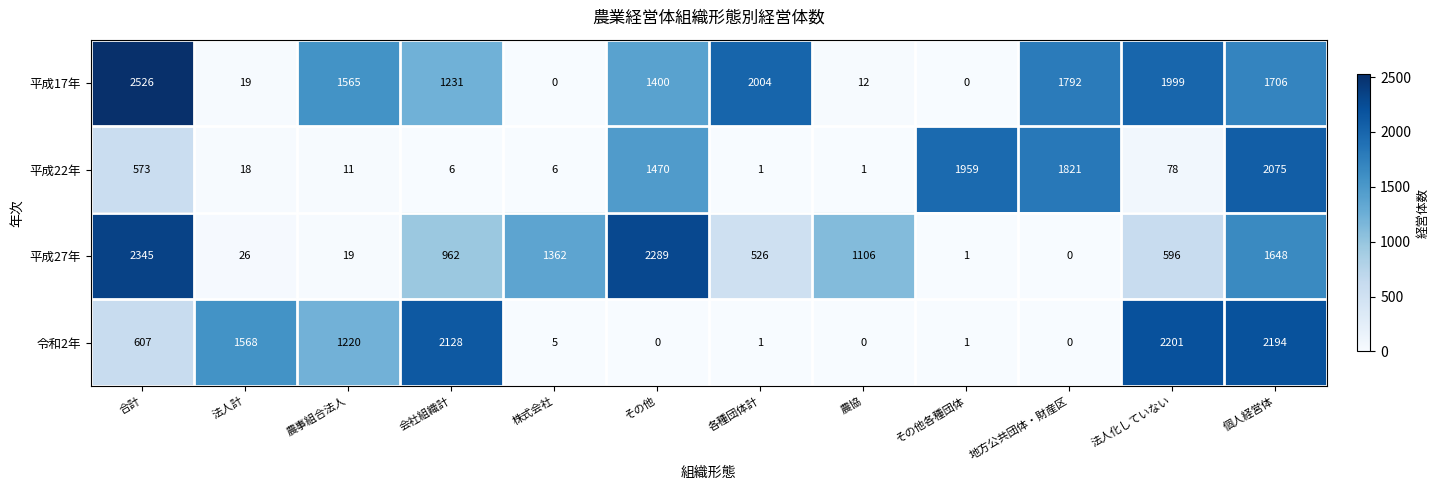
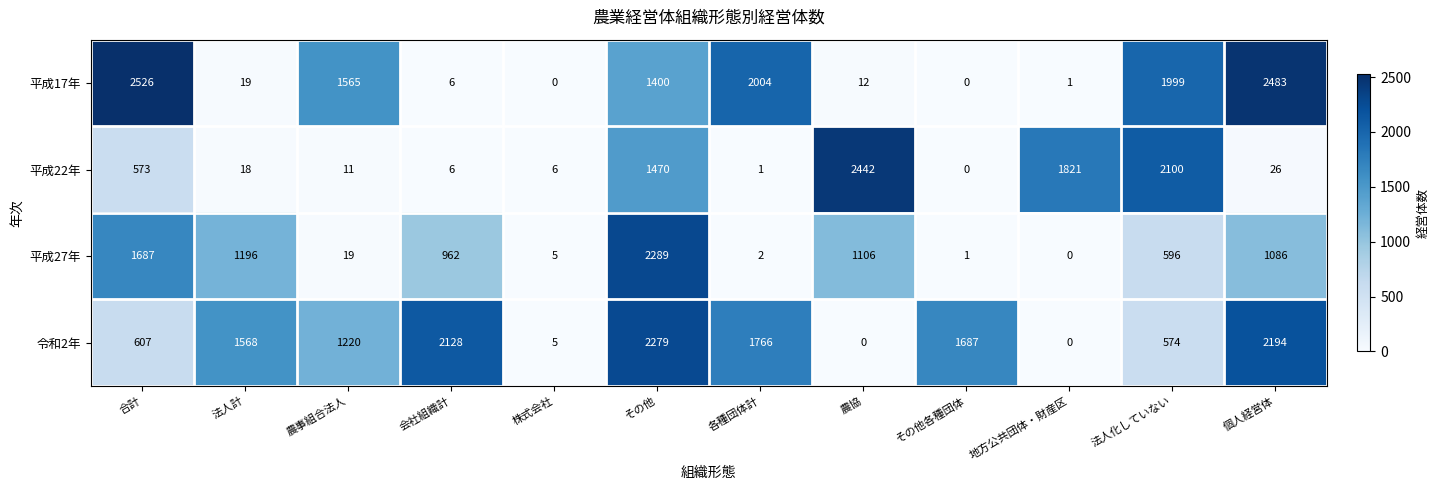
  {
    "平成17年": {
      "合計": 2526,
      "法人計": 19,
      "農事組合法人": 1565,
-     "会社組織計": 1231,
+     "会社組織計": 6,
      "株式会社": 0,
      "その他": 1400,
      "各種団体計": 2004,
      "農協": 12,
      "その他各種団体": 0,
-     "地方公共団体・財産区": 1792,
+     "地方公共団体・財産区": 1,
      "法人化していない": 1999,
-     "個人経営体": 1706
+     "個人経営体": 2483
    },
    "平成22年": {
      "合計": 573,
      "法人計": 18,
      "農事組合法人": 11,
      "会社組織計": 6,
      "株式会社": 6,
      "その他": 1470,
      "各種団体計": 1,
-     "農協": 1,
-     "その他各種団体": 1959,
+     "農協": 2442,
+     "その他各種団体": 0,
      "地方公共団体・財産区": 1821,
-     "法人化していない": 78,
-     "個人経営体": 2075
+     "法人化していない": 2100,
+     "個人経営体": 26
    },
    "平成27年": {
-     "合計": 2345,
-     "法人計": 26,
+     "合計": 1687,
+     "法人計": 1196,
      "農事組合法人": 19,
      "会社組織計": 962,
-     "株式会社": 1362,
+     "株式会社": 5,
      "その他": 2289,
-     "各種団体計": 526,
+     "各種団体計": 2,
      "農協": 1106,
      "その他各種団体": 1,
      "地方公共団体・財産区": 0,
      "法人化していない": 596,
-     "個人経営体": 1648
+     "個人経営体": 1086
    },
    "令和2年": {
      "合計": 607,
      "法人計": 1568,
      "農事組合法人": 1220,
      "会社組織計": 2128,
      "株式会社": 5,
-     "その他": 0,
-     "各種団体計": 1,
+     "その他": 2279,
+     "各種団体計": 1766,
      "農協": 0,
-     "その他各種団体": 1,
+     "その他各種団体": 1687,
      "地方公共団体・財産区": 0,
-     "法人化していない": 2201,
+     "法人化していない": 574,
      "個人経営体": 2194
    }
  }
